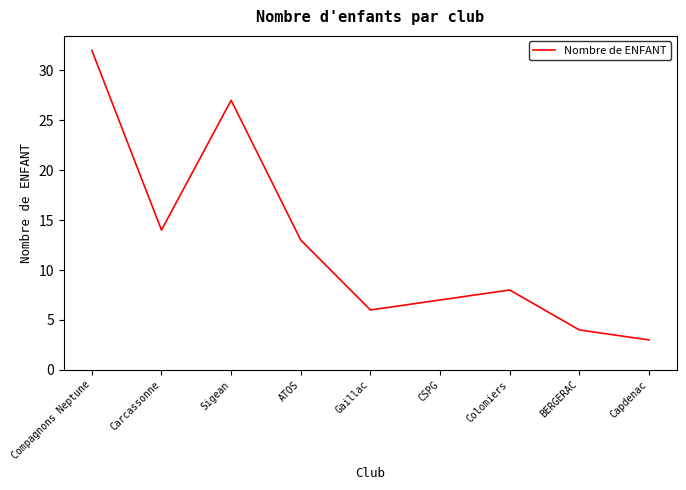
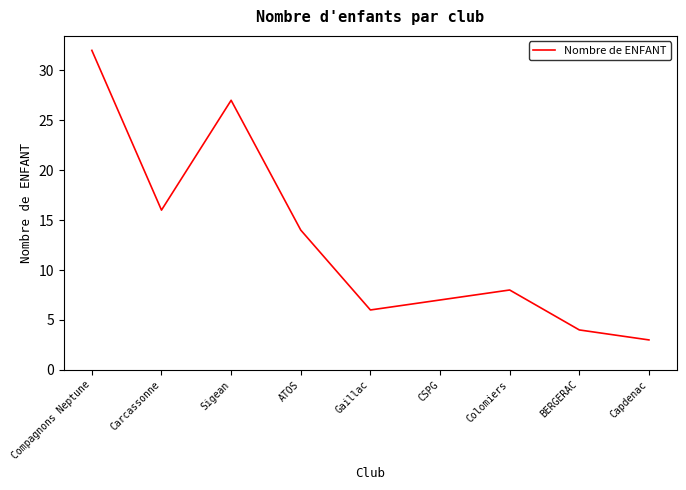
  {
    "Compagnons Neptune": 32,
-   "Carcassonne": 14,
+   "Carcassonne": 16,
    "Sigean": 27,
-   "ATOS": 13,
+   "ATOS": 14,
    "Gaillac": 6,
    "CSPG": 7,
    "Colomiers": 8,
    "BERGERAC": 4,
    "Capdenac": 3
  }
